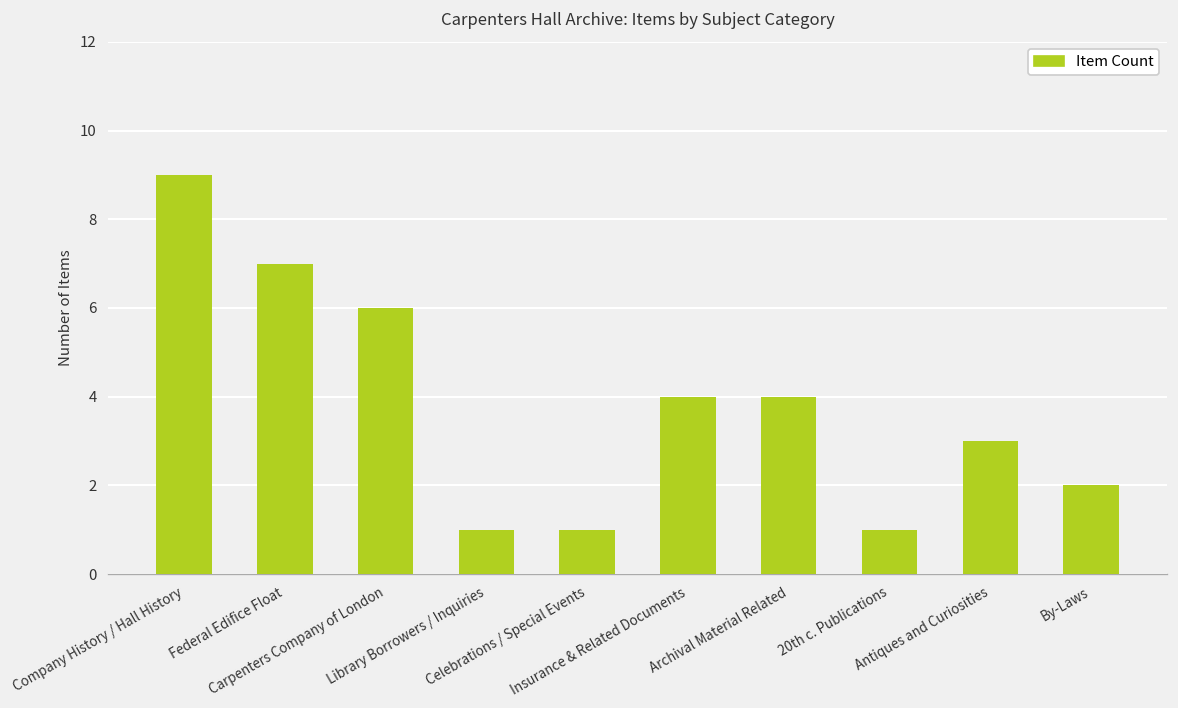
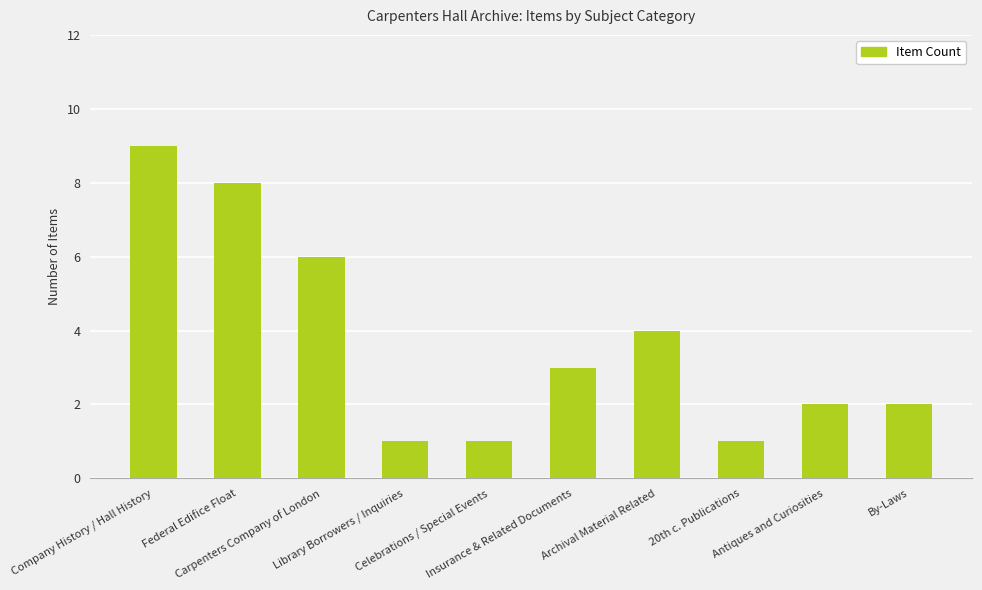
  {
    "Company History / Hall History": 9,
-   "Federal Edifice Float": 7,
+   "Federal Edifice Float": 8,
    "Carpenters Company of London": 6,
    "Library Borrowers / Inquiries": 1,
    "Celebrations / Special Events": 1,
-   "Insurance & Related Documents": 4,
+   "Insurance & Related Documents": 3,
    "Archival Material Related": 4,
    "20th c. Publications": 1,
-   "Antiques and Curiosities": 3,
+   "Antiques and Curiosities": 2,
    "By-Laws": 2
  }
